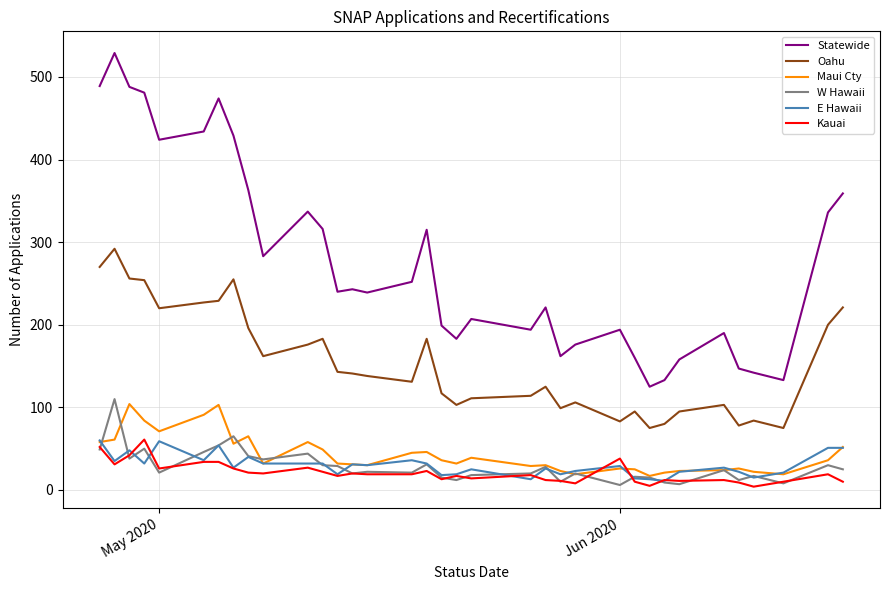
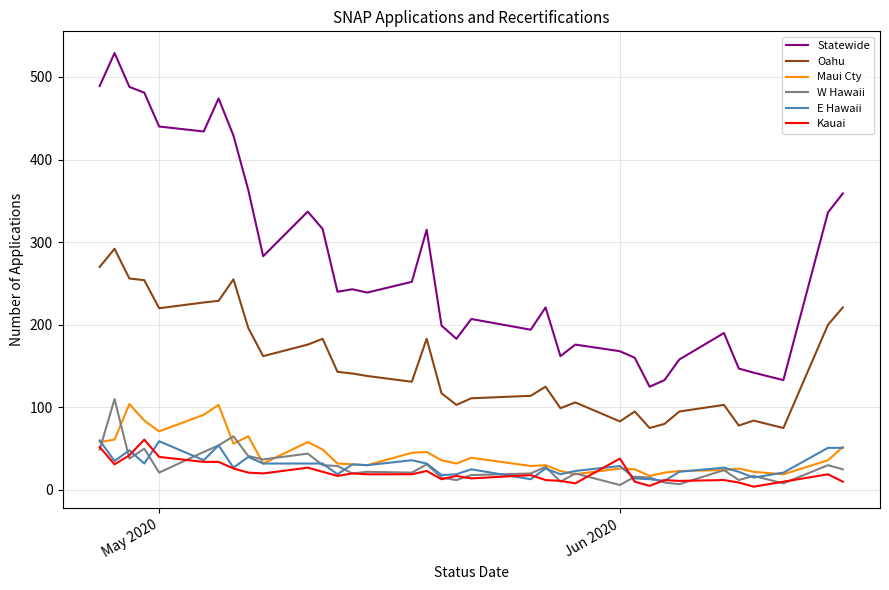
  {
    "Statewide": {
-     "May 2020": 420,
-     "Jun 2020": 190
+     "May 2020": 440,
+     "Jun 2020": 170
    },
    "Oahu": {
      "May 2020": 220,
      "Jun 2020": 80
    },
    "Maui Cty": {
      "May 2020": 70
    },
    "W Hawaii": {
      "May 2020": 20,
      "Jun 2020": 10
    },
    "E Hawaii": {
      "May 2020": 60
    },
    "Kauai": {
-     "May 2020": 30,
+     "May 2020": 40,
      "Jun 2020": 40
    }
  }
